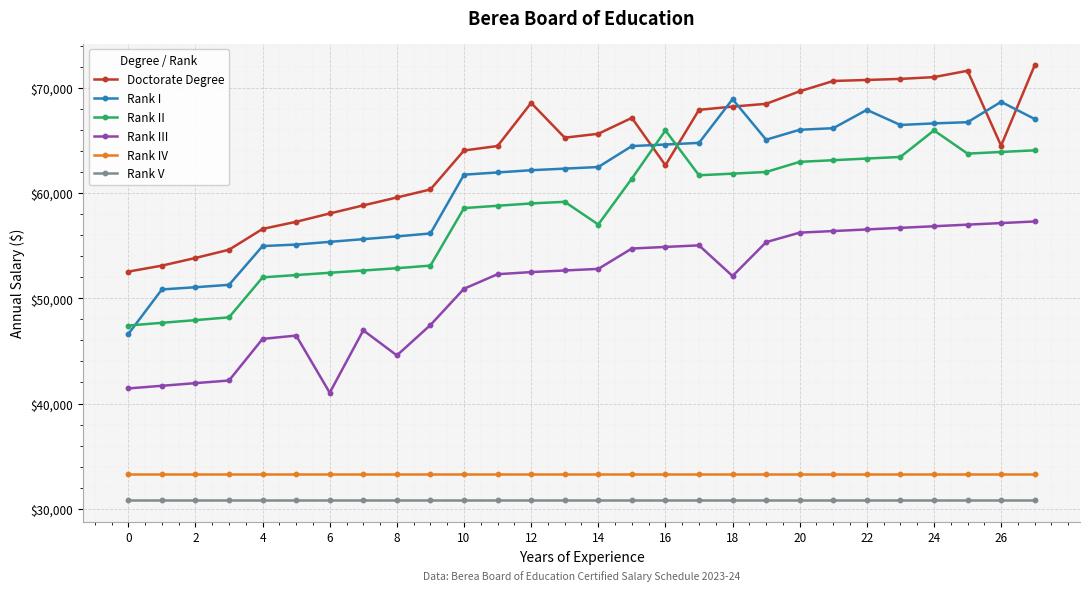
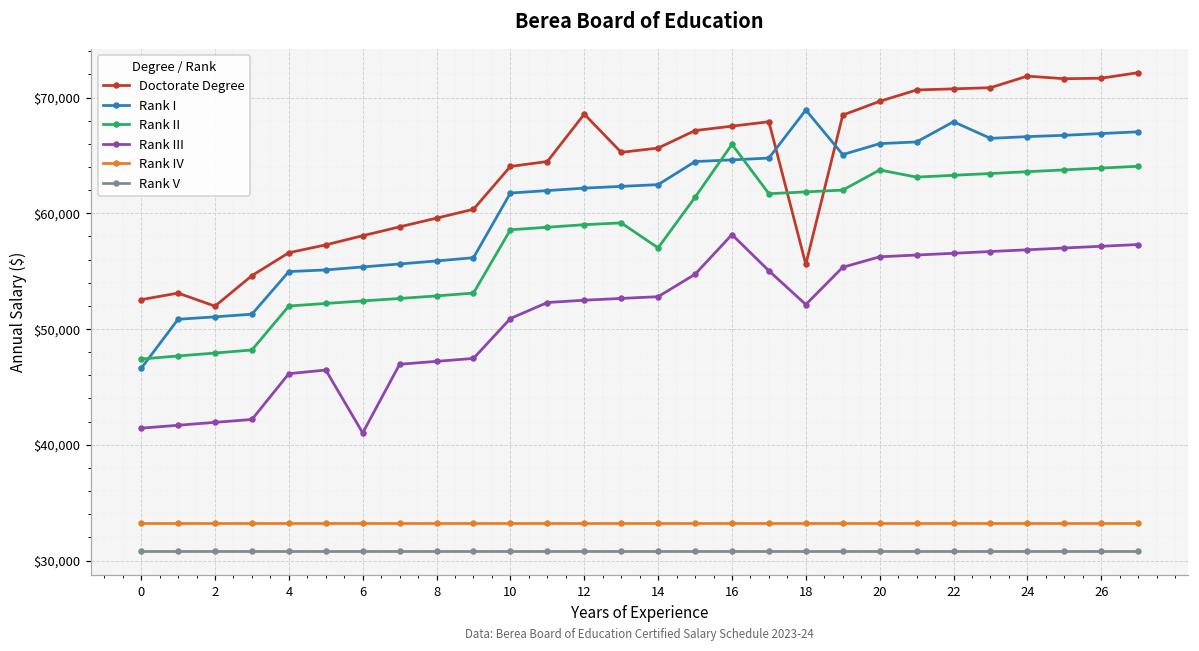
  {
    "Doctorate Degree": {
      "0": "$52,500",
-     "2": "$53,800",
+     "2": "$52,000",
      "4": "$56,600",
      "6": "$58,100",
      "8": "$59,600",
      "10": "$64,000",
      "12": "$68,600",
      "14": "$65,600",
-     "16": "$62,600",
-     "18": "$68,200",
+     "16": "$67,500",
+     "18": "$55,600",
      "20": "$69,700",
      "22": "$70,700",
-     "24": "$71,000",
-     "26": "$64,500"
+     "24": "$71,800",
+     "26": "$71,700"
    },
    "Rank I": {
      "0": "$46,600",
      "2": "$51,100",
      "4": "$55,000",
      "6": "$55,400",
      "8": "$55,900",
      "10": "$61,700",
      "12": "$62,200",
      "14": "$62,500",
      "16": "$64,600",
      "18": "$68,900",
      "20": "$66,000",
      "22": "$67,900",
      "24": "$66,600",
-     "26": "$68,700"
+     "26": "$66,900"
    },
    "Rank II": {
      "0": "$47,400",
      "2": "$47,900",
      "4": "$52,000",
      "6": "$52,400",
      "8": "$52,900",
      "10": "$58,600",
      "12": "$59,000",
      "14": "$57,000",
      "16": "$66,000",
      "18": "$61,800",
-     "20": "$63,000",
+     "20": "$63,700",
      "22": "$63,300",
-     "24": "$66,000",
+     "24": "$63,600",
      "26": "$63,900"
    },
    "Rank III": {
      "0": "$41,400",
      "2": "$41,900",
      "4": "$46,100",
      "6": "$41,000",
-     "8": "$44,600",
+     "8": "$47,200",
      "10": "$50,900",
      "12": "$52,500",
      "14": "$52,800",
-     "16": "$54,900",
+     "16": "$58,200",
      "18": "$52,100",
      "20": "$56,200",
      "22": "$56,500",
      "24": "$56,800",
      "26": "$57,100"
    },
    "Rank IV": {
      "0": "$33,300",
      "2": "$33,300",
      "4": "$33,300",
      "6": "$33,300",
      "8": "$33,300",
      "10": "$33,300",
      "12": "$33,300",
      "14": "$33,300",
      "16": "$33,300",
      "18": "$33,300",
      "20": "$33,300",
      "22": "$33,300",
      "24": "$33,300",
      "26": "$33,300"
    },
    "Rank V": {
      "0": "$30,800",
      "2": "$30,800",
      "4": "$30,800",
      "6": "$30,800",
      "8": "$30,800",
      "10": "$30,800",
      "12": "$30,800",
      "14": "$30,800",
      "16": "$30,800",
      "18": "$30,800",
      "20": "$30,800",
      "22": "$30,800",
      "24": "$30,800",
      "26": "$30,800"
    }
  }
